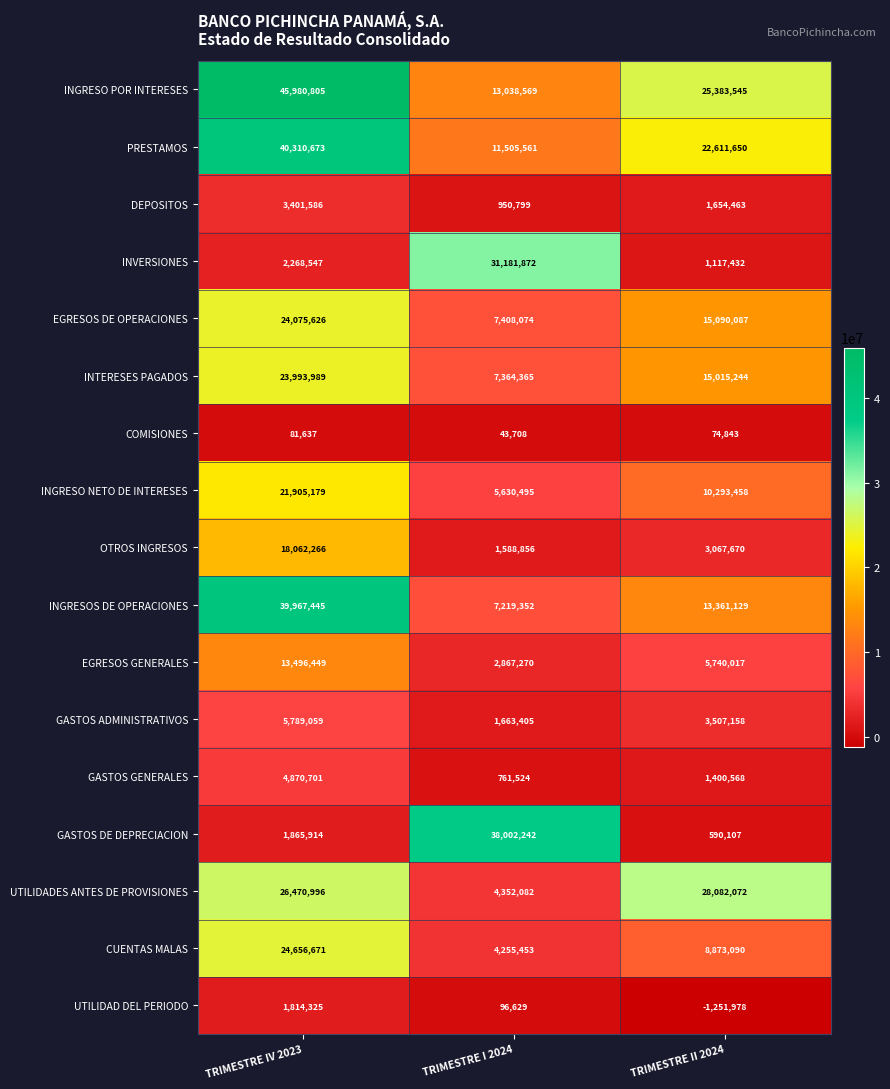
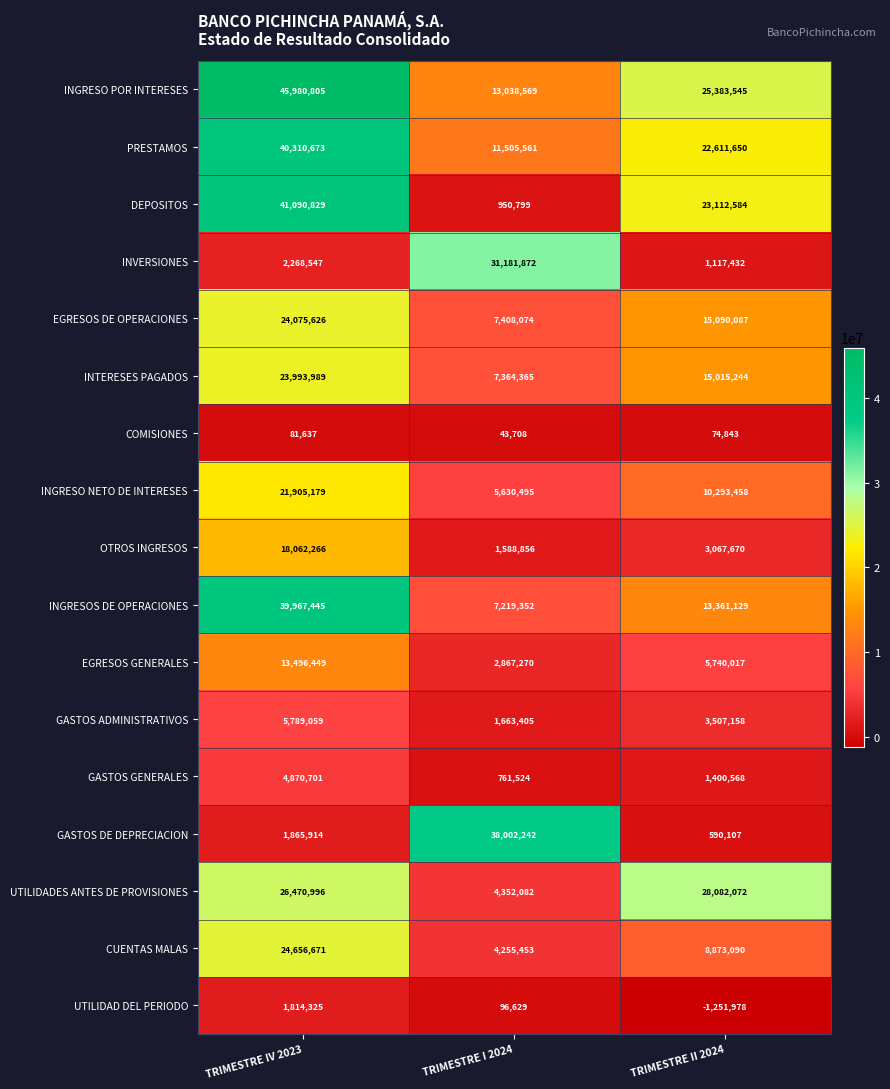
  {
    "INGRESO POR INTERESES": {
      "TRIMESTRE IV 2023": "45,980,805",
      "TRIMESTRE I 2024": "13,038,569",
      "TRIMESTRE II 2024": "25,383,545"
    },
    "PRESTAMOS": {
      "TRIMESTRE IV 2023": "40,310,673",
      "TRIMESTRE I 2024": "11,505,561",
      "TRIMESTRE II 2024": "22,611,650"
    },
    "DEPOSITOS": {
-     "TRIMESTRE IV 2023": "3,401,586",
+     "TRIMESTRE IV 2023": "41,090,829",
      "TRIMESTRE I 2024": "950,799",
-     "TRIMESTRE II 2024": "1,654,463"
+     "TRIMESTRE II 2024": "23,112,584"
    },
    "INVERSIONES": {
      "TRIMESTRE IV 2023": "2,268,547",
      "TRIMESTRE I 2024": "31,181,872",
      "TRIMESTRE II 2024": "1,117,432"
    },
    "EGRESOS DE OPERACIONES": {
      "TRIMESTRE IV 2023": "24,075,626",
      "TRIMESTRE I 2024": "7,408,074",
      "TRIMESTRE II 2024": "15,090,087"
    },
    "INTERESES PAGADOS": {
      "TRIMESTRE IV 2023": "23,993,989",
      "TRIMESTRE I 2024": "7,364,365",
      "TRIMESTRE II 2024": "15,015,244"
    },
    "COMISIONES": {
      "TRIMESTRE IV 2023": "81,637",
      "TRIMESTRE I 2024": "43,708",
      "TRIMESTRE II 2024": "74,843"
    },
    "INGRESO NETO DE INTERESES": {
      "TRIMESTRE IV 2023": "21,905,179",
      "TRIMESTRE I 2024": "5,630,495",
      "TRIMESTRE II 2024": "10,293,458"
    },
    "OTROS INGRESOS": {
      "TRIMESTRE IV 2023": "18,062,266",
      "TRIMESTRE I 2024": "1,588,856",
      "TRIMESTRE II 2024": "3,067,670"
    },
    "INGRESOS DE OPERACIONES": {
      "TRIMESTRE IV 2023": "39,967,445",
      "TRIMESTRE I 2024": "7,219,352",
      "TRIMESTRE II 2024": "13,361,129"
    },
    "EGRESOS GENERALES": {
      "TRIMESTRE IV 2023": "13,496,449",
      "TRIMESTRE I 2024": "2,867,270",
      "TRIMESTRE II 2024": "5,740,017"
    },
    "GASTOS ADMINISTRATIVOS": {
      "TRIMESTRE IV 2023": "5,789,059",
      "TRIMESTRE I 2024": "1,663,405",
      "TRIMESTRE II 2024": "3,507,158"
    },
    "GASTOS GENERALES": {
      "TRIMESTRE IV 2023": "4,870,701",
      "TRIMESTRE I 2024": "761,524",
      "TRIMESTRE II 2024": "1,400,568"
    },
    "GASTOS DE DEPRECIACION": {
      "TRIMESTRE IV 2023": "1,865,914",
      "TRIMESTRE I 2024": "38,002,242",
      "TRIMESTRE II 2024": "590,107"
    },
    "UTILIDADES ANTES DE PROVISIONES": {
      "TRIMESTRE IV 2023": "26,470,996",
      "TRIMESTRE I 2024": "4,352,082",
      "TRIMESTRE II 2024": "28,082,072"
    },
    "CUENTAS MALAS": {
      "TRIMESTRE IV 2023": "24,656,671",
      "TRIMESTRE I 2024": "4,255,453",
      "TRIMESTRE II 2024": "8,873,090"
    },
    "UTILIDAD DEL PERIODO": {
      "TRIMESTRE IV 2023": "1,814,325",
      "TRIMESTRE I 2024": "96,629",
      "TRIMESTRE II 2024": "-1,251,978"
    }
  }
